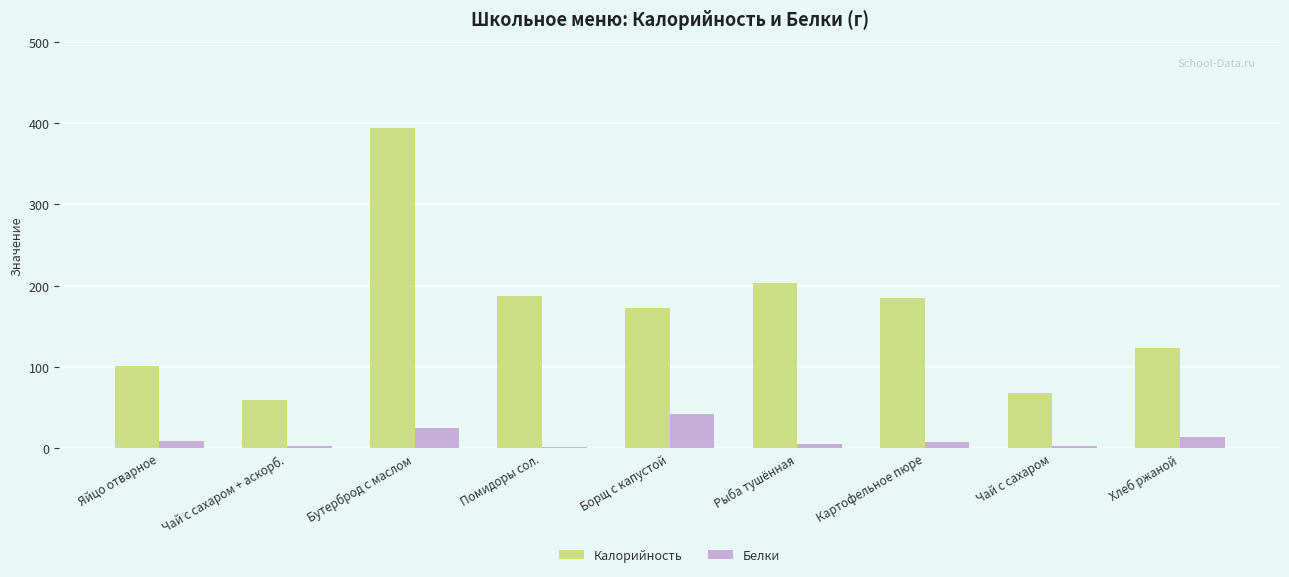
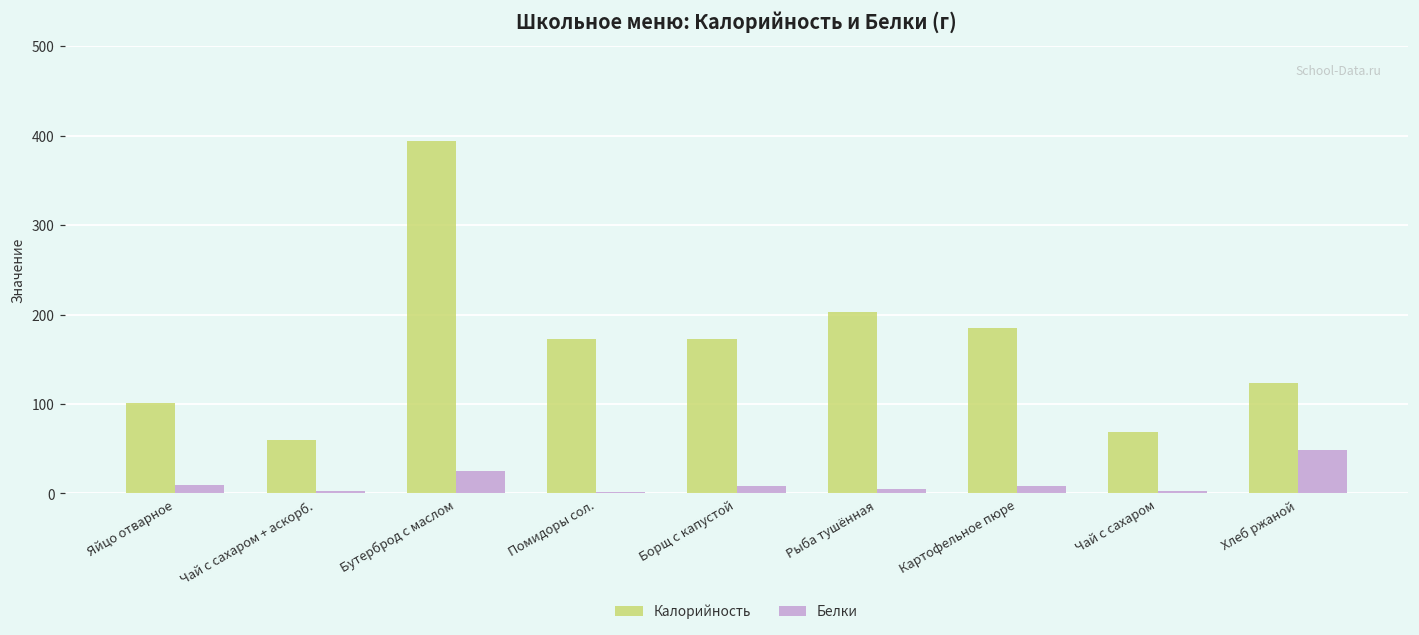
  {
    "Калорийность": {
      "Яйцо отварное": 100,
      "Чай с сахаром + аскорб.": 60,
      "Бутерброд с маслом": 390,
-     "Помидоры сол.": 190,
+     "Помидоры сол.": 170,
      "Борщ с капустой": 170,
      "Рыба тушённая": 200,
      "Картофельное пюре": 180,
      "Чай с сахаром": 70,
      "Хлеб ржаной": 120
    },
    "Белки": {
      "Яйцо отварное": 10,
      "Бутерброд с маслом": 20,
-     "Борщ с капустой": 40,
+     "Борщ с капустой": 10,
      "Рыба тушённая": 10,
      "Картофельное пюре": 10,
      "Чай с сахаром": 0,
-     "Хлеб ржаной": 10
+     "Хлеб ржаной": 50
    }
  }
